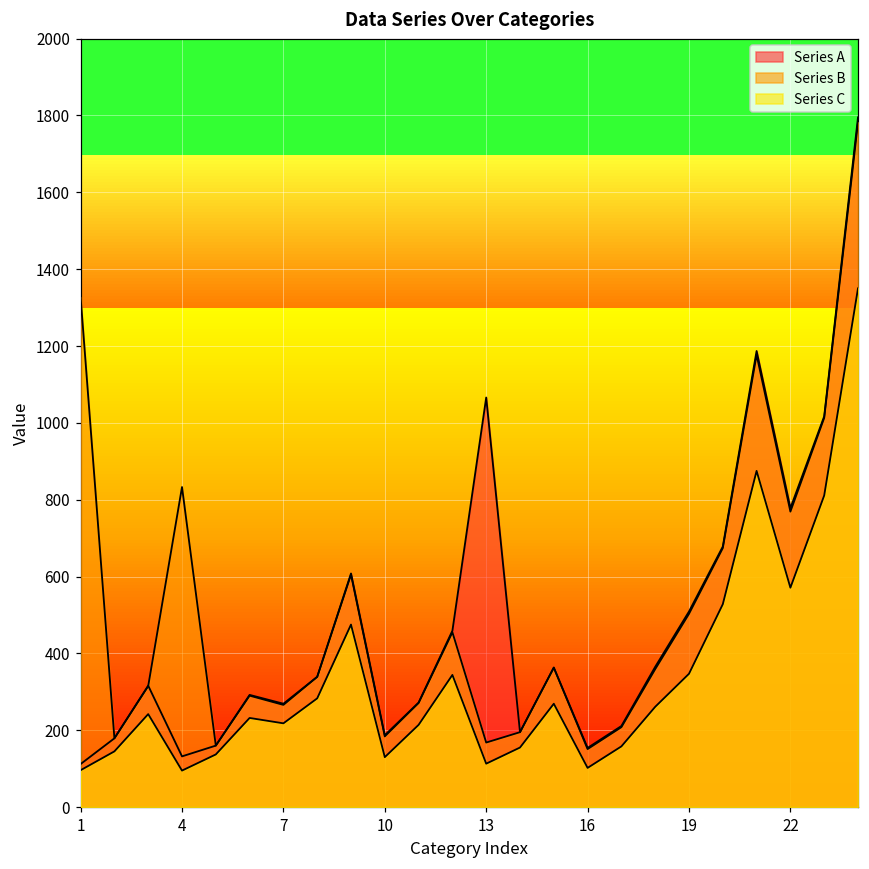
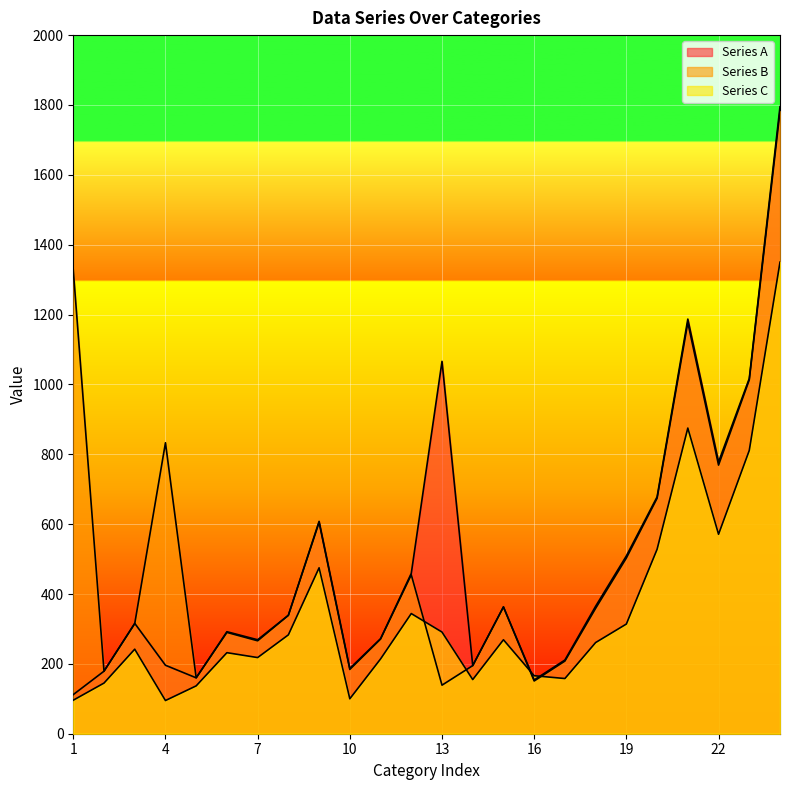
  {
    "Series A": {
      "1": 110,
-     "4": 130,
+     "4": 200,
      "13": 1070,
      "22": 780
    },
    "Series B": {
      "1": 1330,
      "4": 830,
-     "13": 170,
+     "13": 140,
      "22": 770
    },
    "Series C": {
      "1": 100,
      "4": 100,
      "7": 220,
-     "10": 130,
-     "13": 110,
-     "16": 100,
-     "19": 350,
+     "10": 100,
+     "13": 290,
+     "16": 170,
+     "19": 310,
      "22": 570
    }
  }
